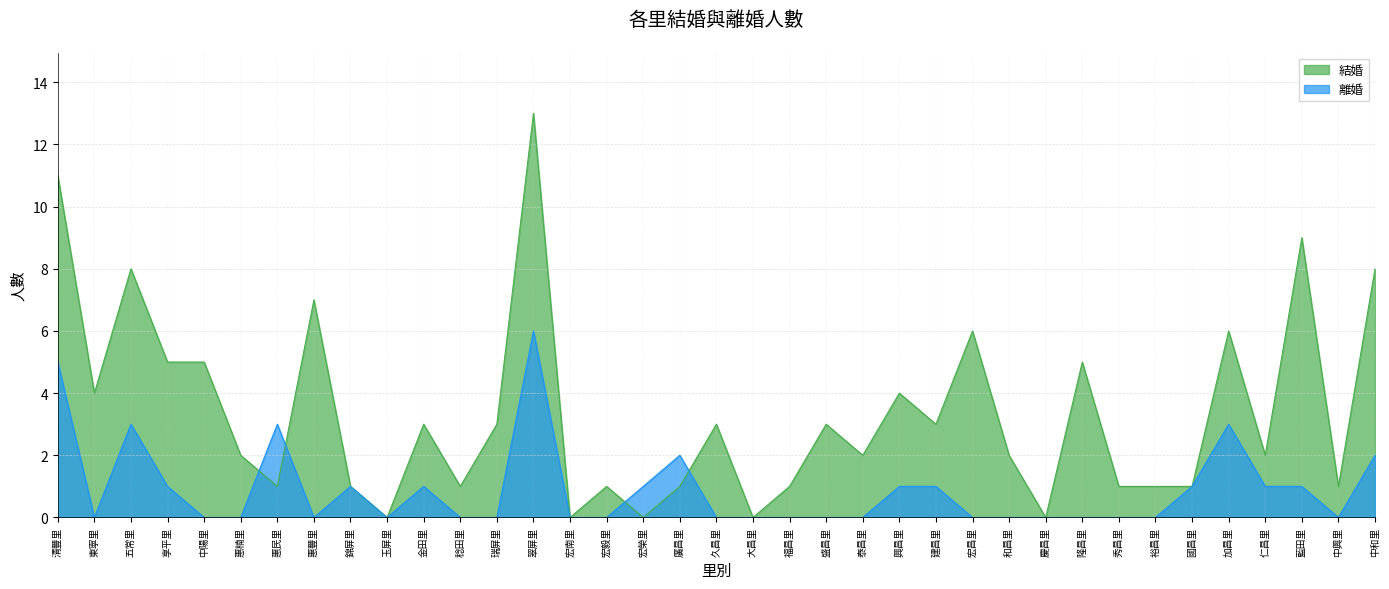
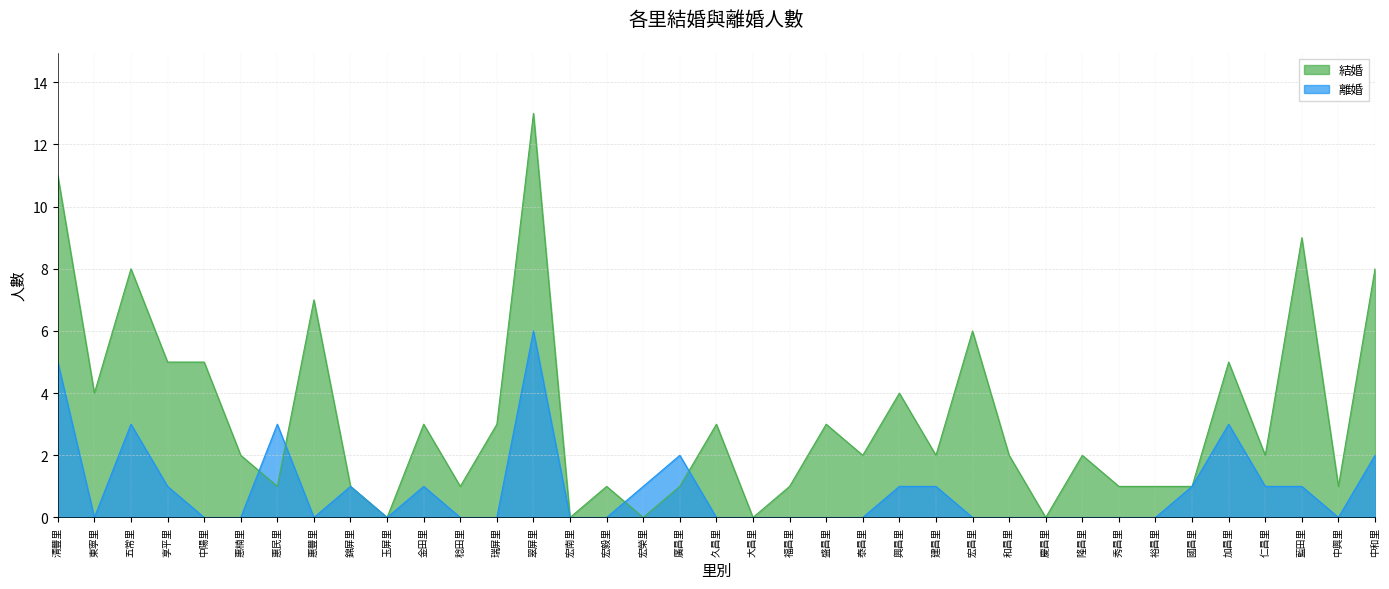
  {
    "結婚": {
      "清豐里": 11,
      "東寧里": 4,
      "五常里": 8,
      "享平里": 5,
      "中陽里": 5,
      "惠楠里": 2,
      "惠民里": 1,
      "惠豐里": 7,
      "金田里": 3,
      "稔田里": 1,
      "瑞屏里": 3,
      "翠屏里": 13,
      "宏毅里": 1,
      "宏榮里": 0,
      "廣昌里": 1,
      "久昌里": 3,
      "福昌里": 1,
      "盛昌里": 3,
      "泰昌里": 2,
      "興昌里": 4,
-     "建昌里": 3,
+     "建昌里": 2,
      "宏昌里": 6,
      "和昌里": 2,
-     "隆昌里": 5,
+     "隆昌里": 2,
      "秀昌里": 1,
      "裕昌里": 1,
-     "加昌里": 6,
+     "加昌里": 5,
      "仁昌里": 2,
      "藍田里": 9,
      "中興里": 1,
      "中和里": 8
    },
    "離婚": {
      "清豐里": 5,
      "東寧里": 0,
      "五常里": 3,
      "享平里": 1,
      "中陽里": 0,
      "惠楠里": 0,
      "惠民里": 3,
      "惠豐里": 0,
      "金田里": 1,
      "稔田里": 0,
      "瑞屏里": 0,
      "翠屏里": 6,
      "宏毅里": 0,
      "宏榮里": 1,
      "廣昌里": 2,
      "久昌里": 0,
      "福昌里": 0,
      "盛昌里": 0,
      "泰昌里": 0,
      "興昌里": 1,
      "建昌里": 1,
      "宏昌里": 0,
      "和昌里": 0,
      "隆昌里": 0,
      "秀昌里": 0,
      "裕昌里": 0,
      "加昌里": 3,
      "仁昌里": 1,
      "藍田里": 1,
      "中興里": 0,
      "中和里": 2
    }
  }
